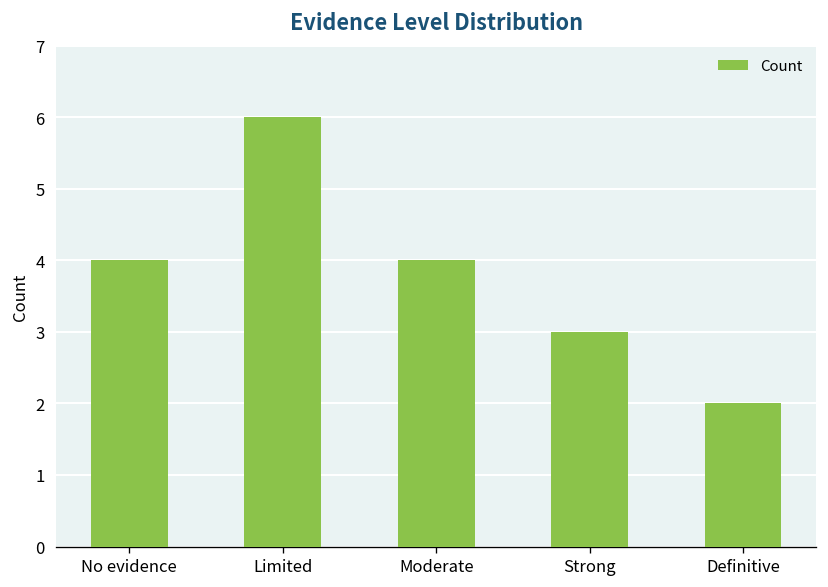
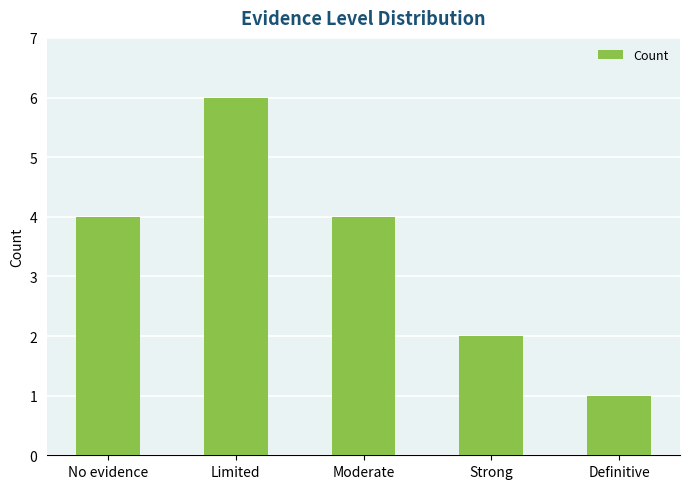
  {
    "No evidence": 4,
    "Limited": 6,
    "Moderate": 4,
-   "Strong": 3,
-   "Definitive": 2
+   "Strong": 2,
+   "Definitive": 1
  }
